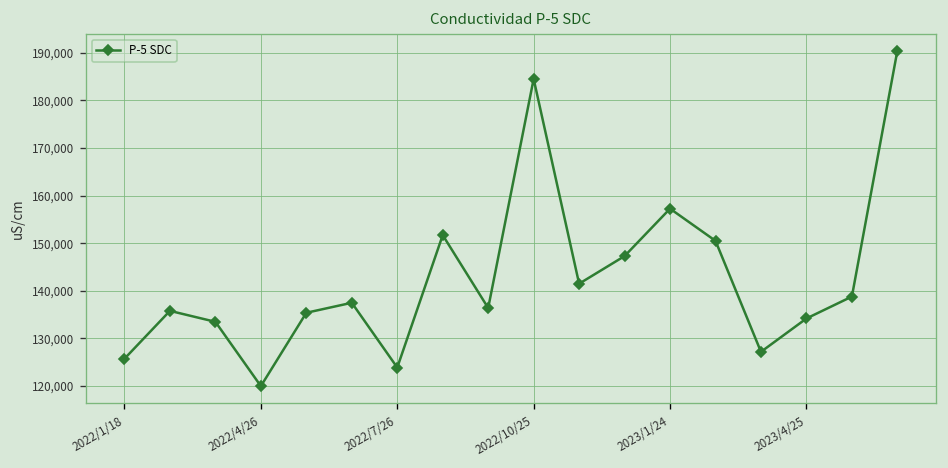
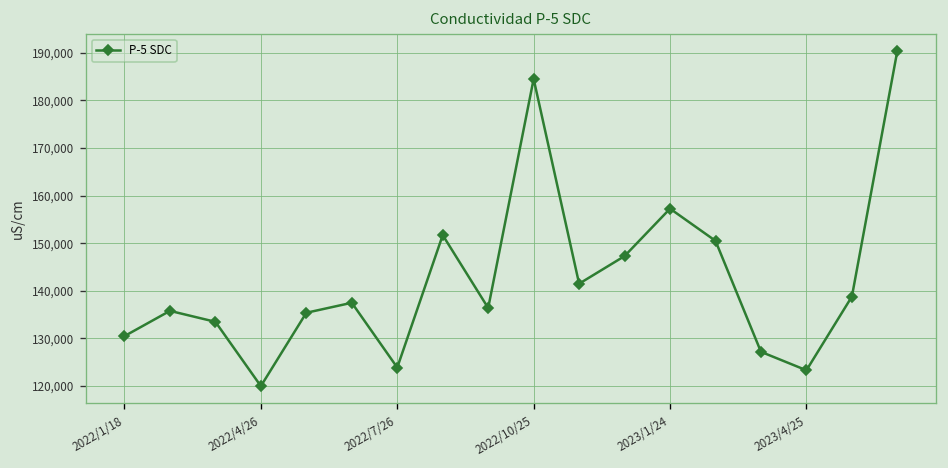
  {
-   "2022/1/18": "126,000",
+   "2022/1/18": "131,000",
    "2022/4/26": "120,000",
    "2022/7/26": "124,000",
    "2022/10/25": "184,000",
    "2023/1/24": "157,000",
-   "2023/4/25": "134,000"
+   "2023/4/25": "123,000"
  }
